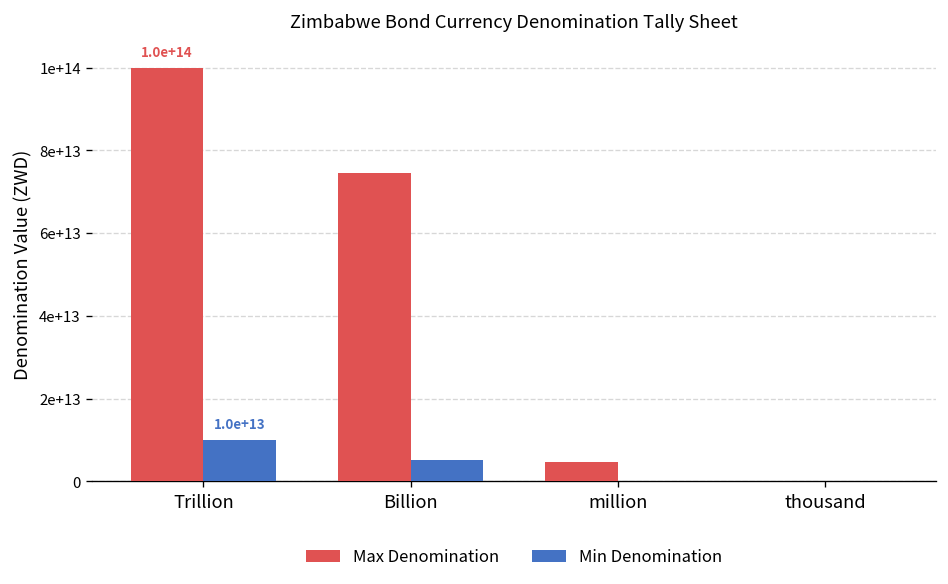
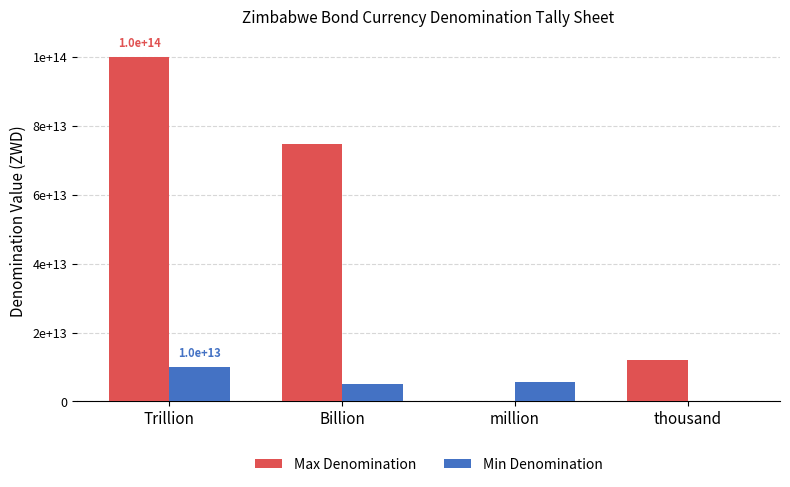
  {
    "Max Denomination": {
      "Billion": 75000000000000,
-     "million": 5000000000000,
-     "thousand": 0
+     "million": 0,
+     "thousand": 12000000000000
    },
    "Min Denomination": {
      "Billion": 5000000000000,
-     "million": 0
+     "million": 6000000000000
    }
  }
